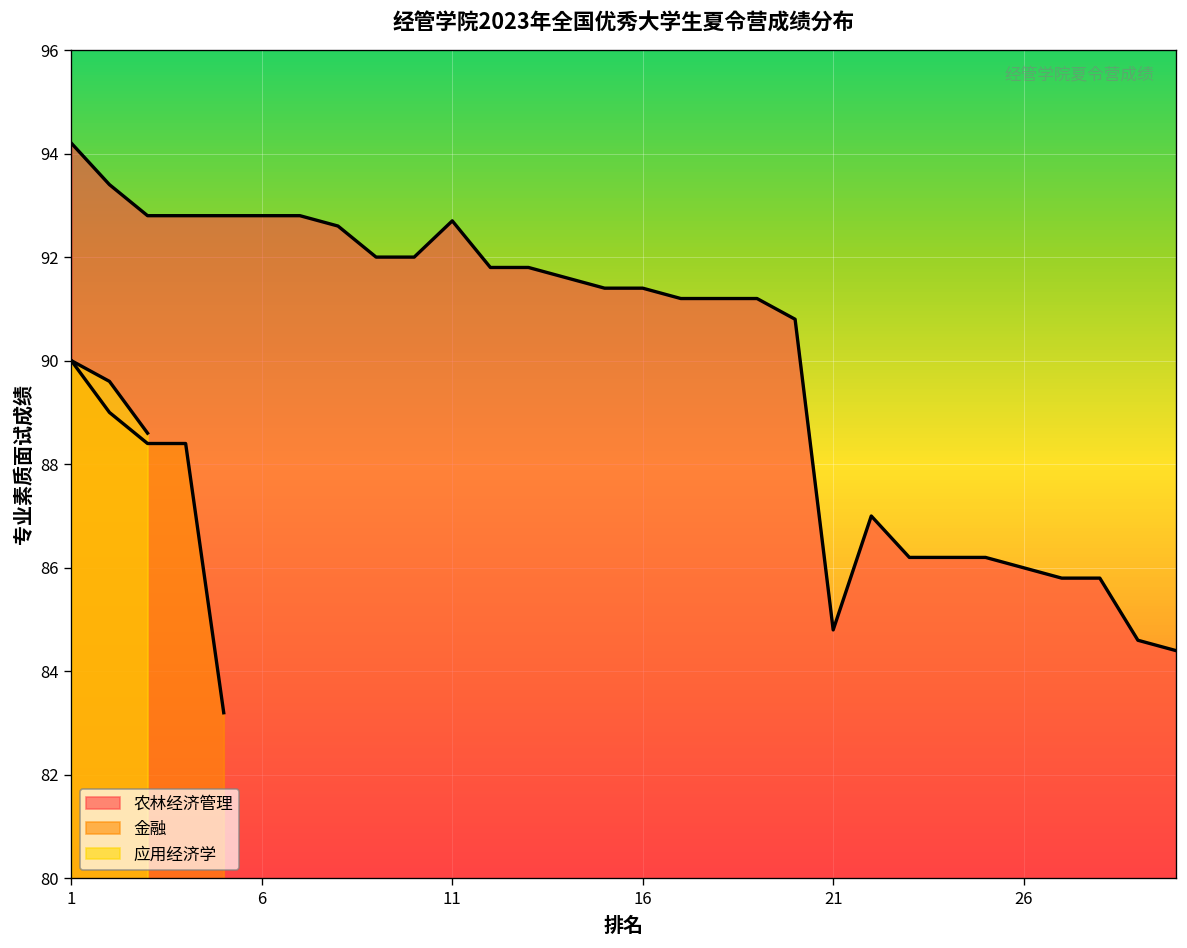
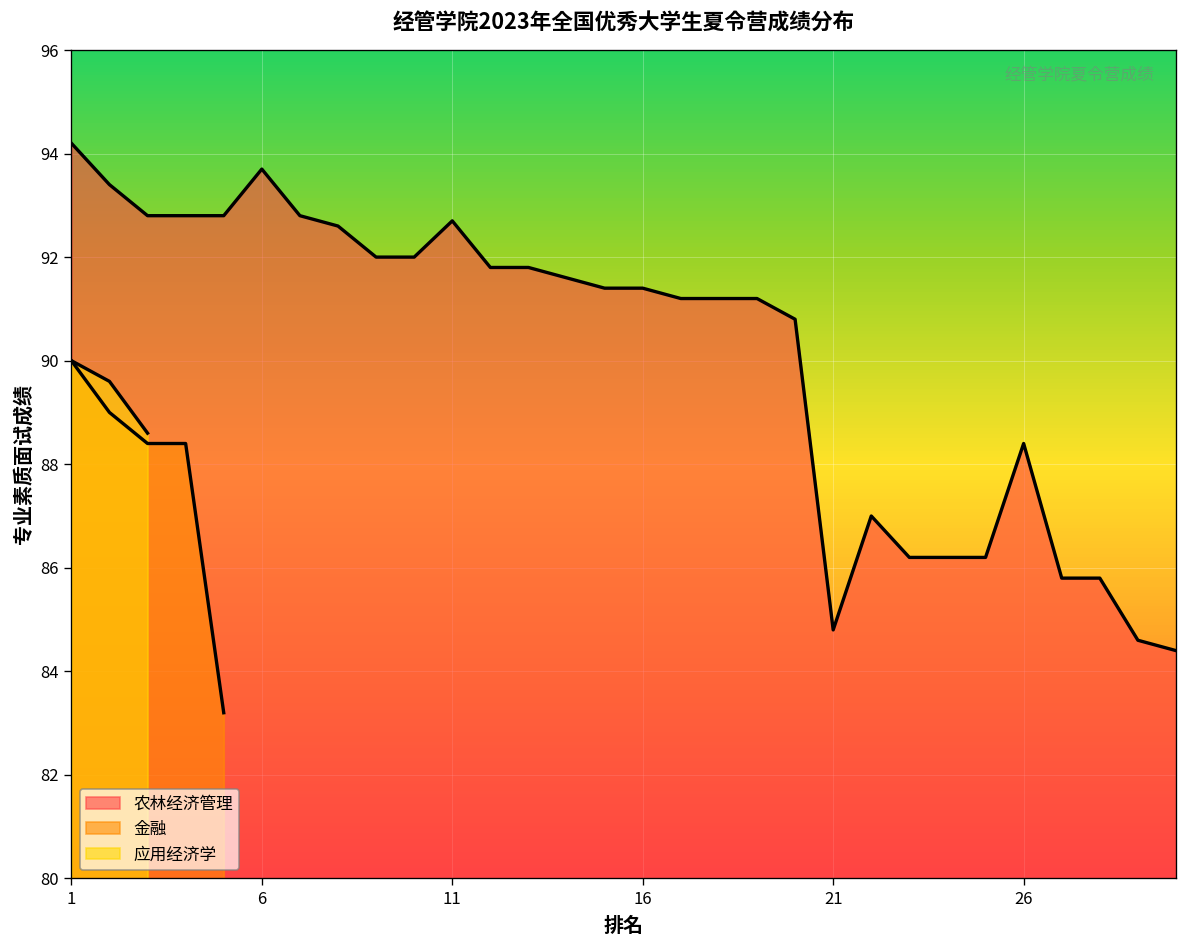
  {
    "农林经济管理": {
      "1": 94.2,
-     "6": 92.8,
+     "6": 93.7,
      "11": 92.7,
      "16": 91.4,
      "21": 84.8,
-     "26": 86.0
+     "26": 88.4
    }
  }
